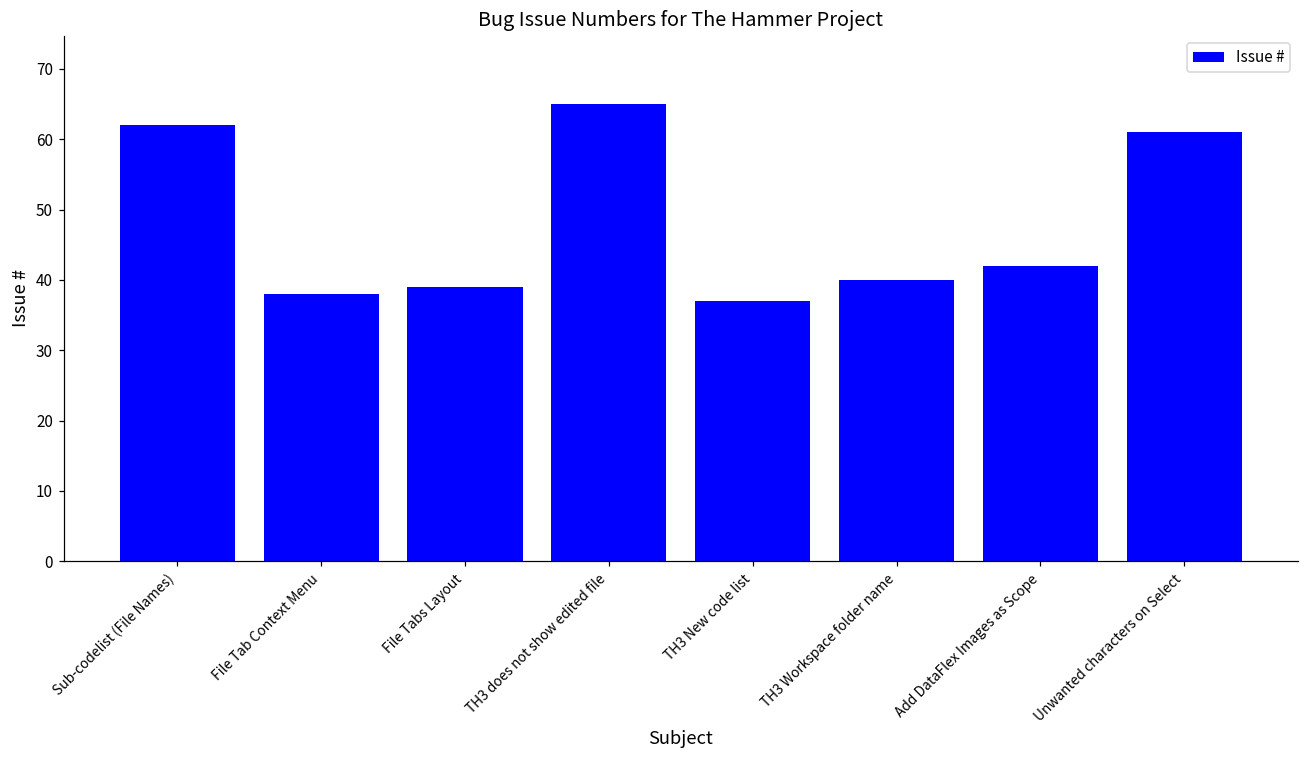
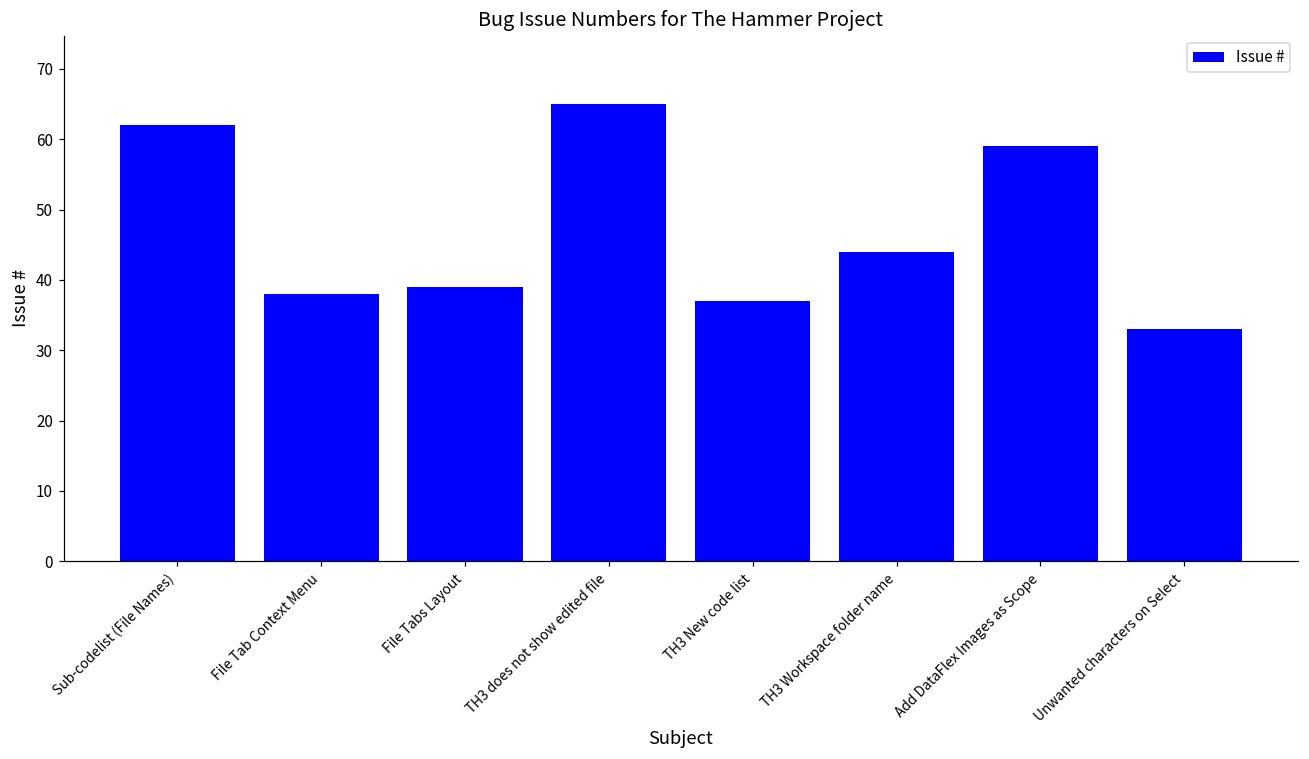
  {
    "Sub-codelist (File Names)": 62,
    "File Tab Context Menu": 38,
    "File Tabs Layout": 39,
    "TH3 does not show edited file": 65,
    "TH3 New code list": 37,
-   "TH3 Workspace folder name": 40,
-   "Add DataFlex Images as Scope": 42,
-   "Unwanted characters on Select": 61
+   "TH3 Workspace folder name": 44,
+   "Add DataFlex Images as Scope": 59,
+   "Unwanted characters on Select": 33
  }
